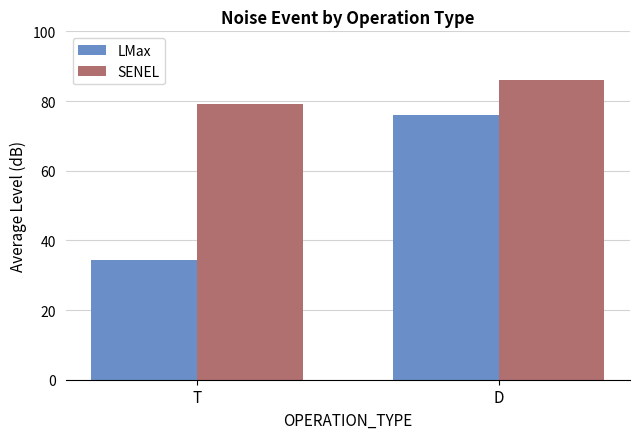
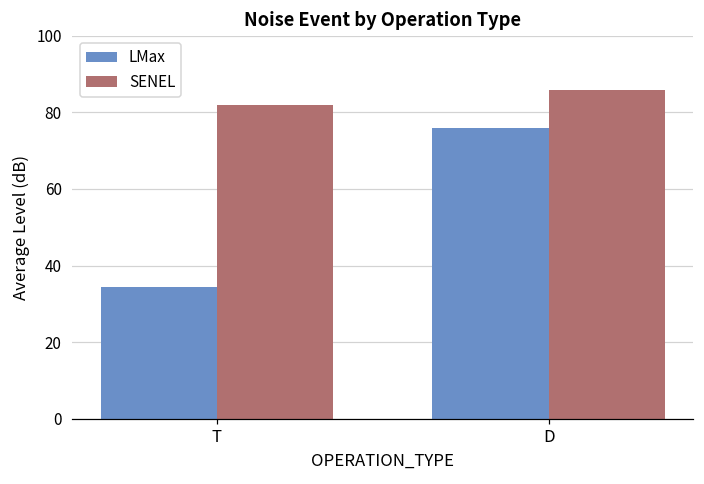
  {
    "LMax": {
      "T": 35,
      "D": 76
    },
    "SENEL": {
-     "T": 79,
+     "T": 82,
      "D": 86
    }
  }
